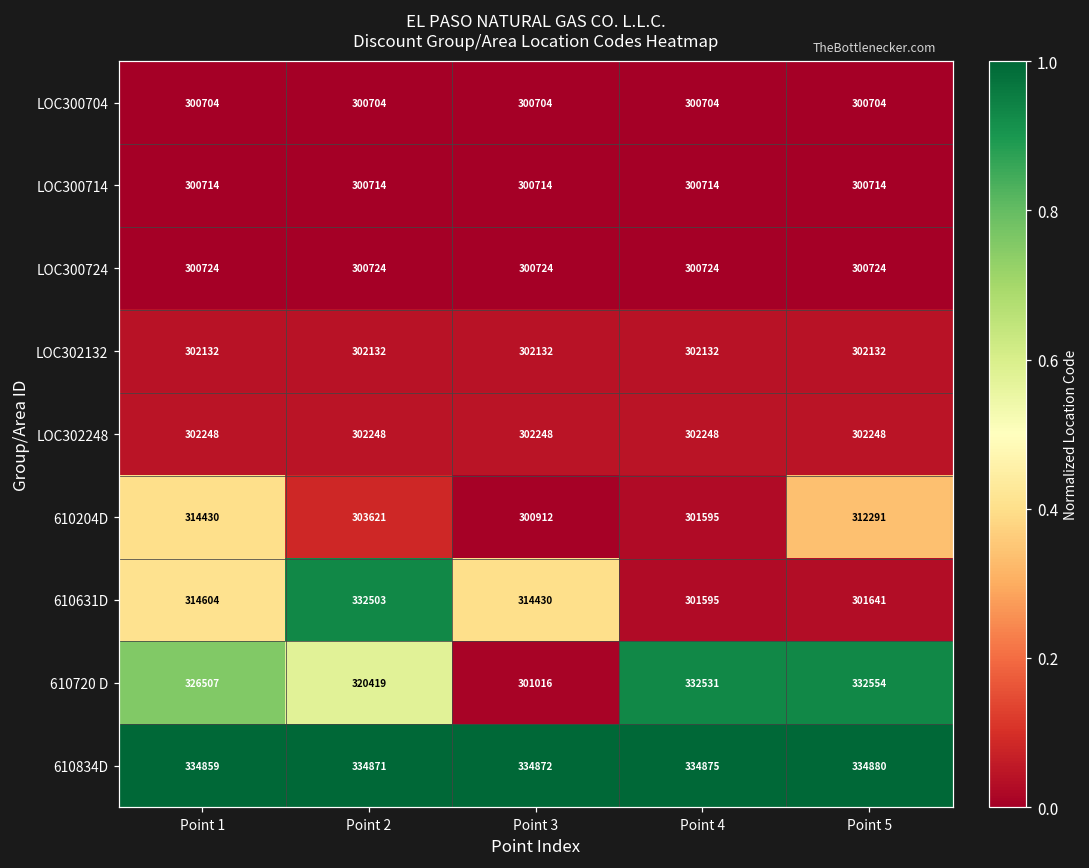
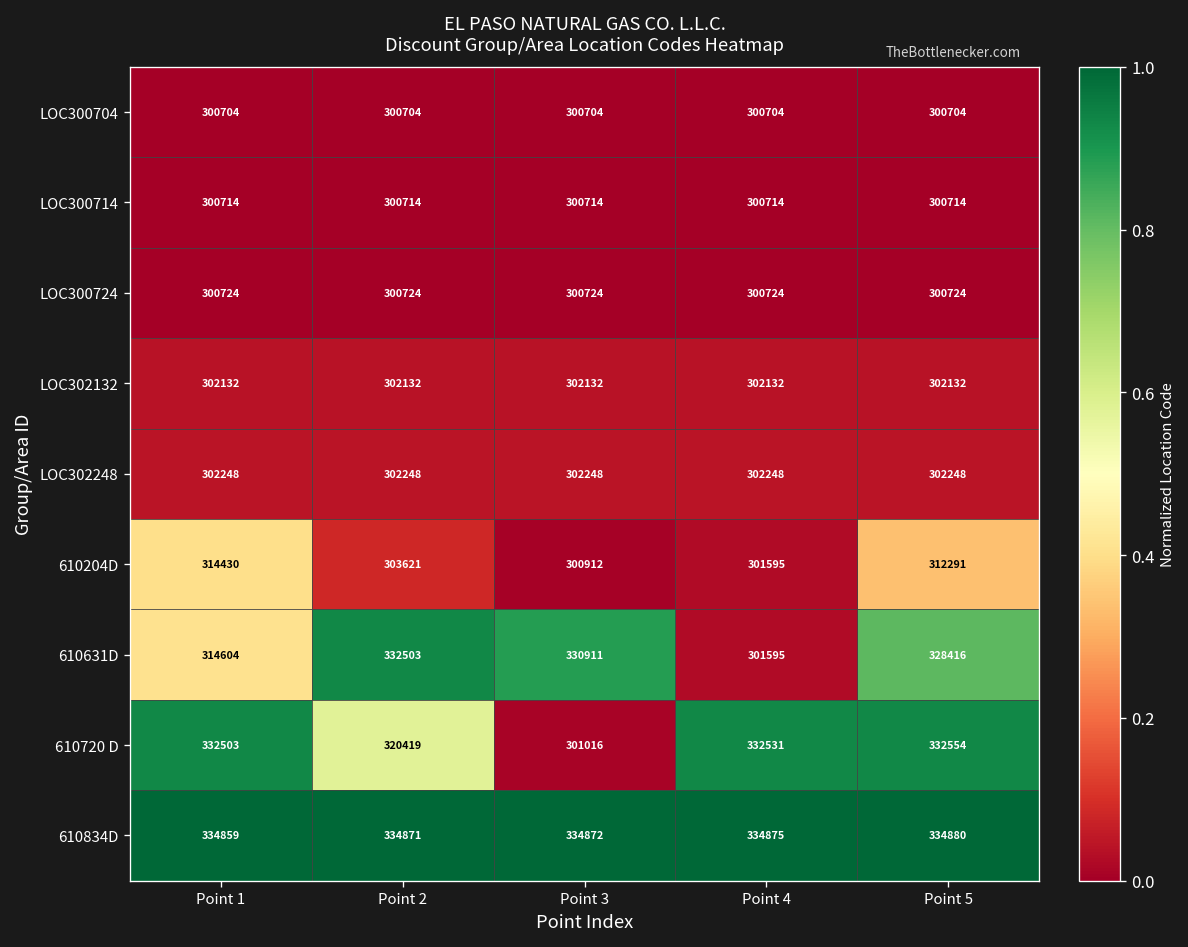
  {
    "LOC300704": {
      "Point 1": 300704,
      "Point 2": 300704,
      "Point 3": 300704,
      "Point 4": 300704,
      "Point 5": 300704
    },
    "LOC300714": {
      "Point 1": 300714,
      "Point 2": 300714,
      "Point 3": 300714,
      "Point 4": 300714,
      "Point 5": 300714
    },
    "LOC300724": {
      "Point 1": 300724,
      "Point 2": 300724,
      "Point 3": 300724,
      "Point 4": 300724,
      "Point 5": 300724
    },
    "LOC302132": {
      "Point 1": 302132,
      "Point 2": 302132,
      "Point 3": 302132,
      "Point 4": 302132,
      "Point 5": 302132
    },
    "LOC302248": {
      "Point 1": 302248,
      "Point 2": 302248,
      "Point 3": 302248,
      "Point 4": 302248,
      "Point 5": 302248
    },
    "610204D": {
      "Point 1": 314430,
      "Point 2": 303621,
      "Point 3": 300912,
      "Point 4": 301595,
      "Point 5": 312291
    },
    "610631D": {
      "Point 1": 314604,
      "Point 2": 332503,
-     "Point 3": 314430,
+     "Point 3": 330911,
      "Point 4": 301595,
-     "Point 5": 301641
+     "Point 5": 328416
    },
    "610720 D": {
-     "Point 1": 326507,
+     "Point 1": 332503,
      "Point 2": 320419,
      "Point 3": 301016,
      "Point 4": 332531,
      "Point 5": 332554
    },
    "610834D": {
      "Point 1": 334859,
      "Point 2": 334871,
      "Point 3": 334872,
      "Point 4": 334875,
      "Point 5": 334880
    }
  }
